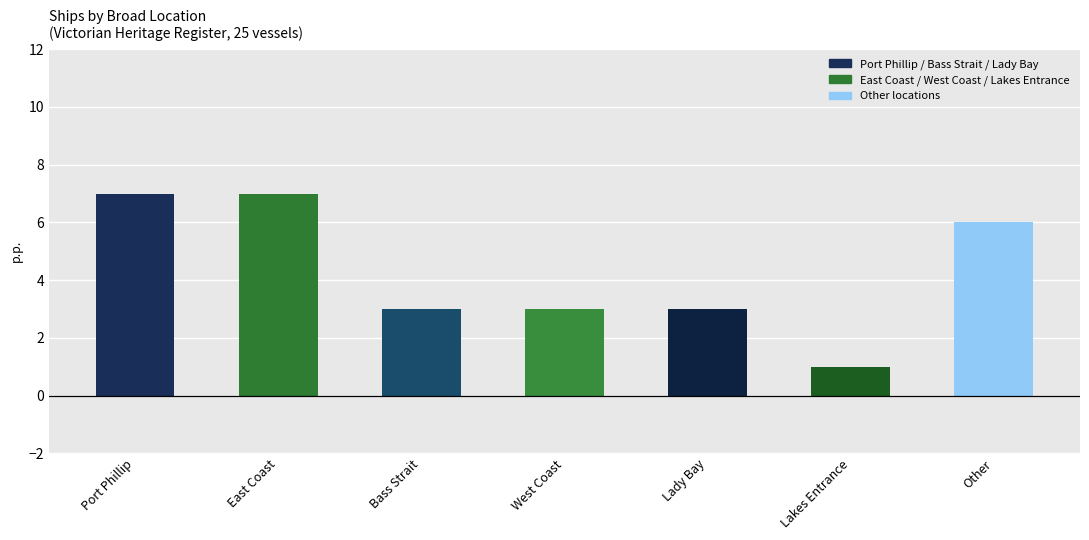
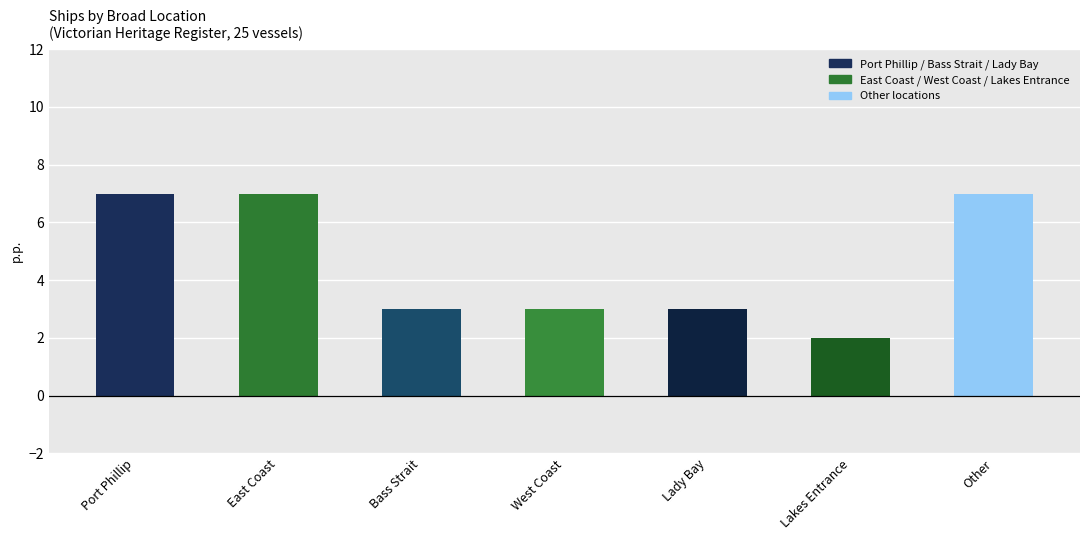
  {
    "Port Phillip": 7,
    "East Coast": 7,
    "Bass Strait": 3,
    "West Coast": 3,
    "Lady Bay": 3,
-   "Lakes Entrance": 1,
-   "Other": 6
+   "Lakes Entrance": 2,
+   "Other": 7
  }
